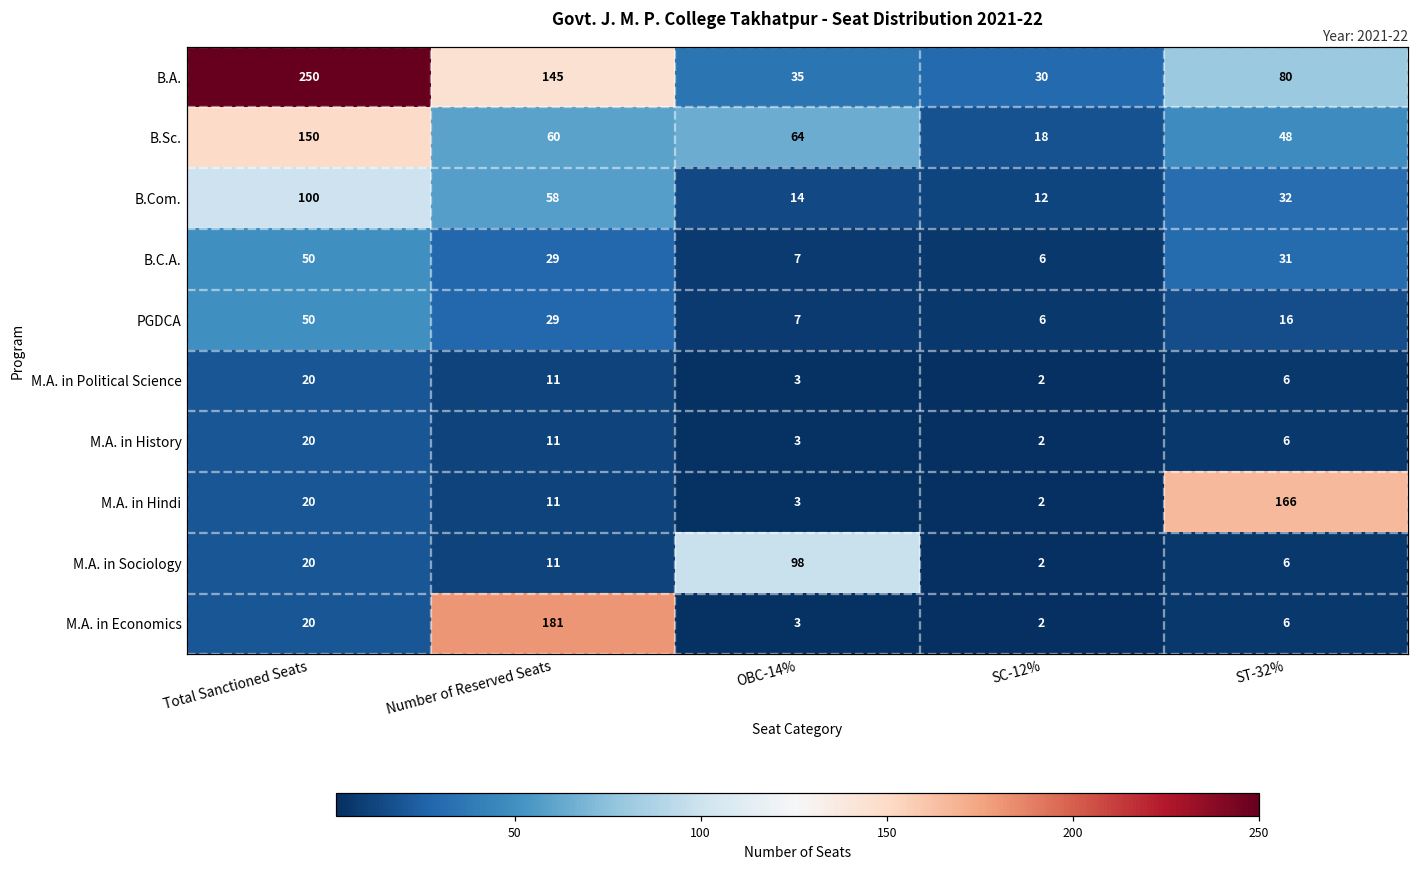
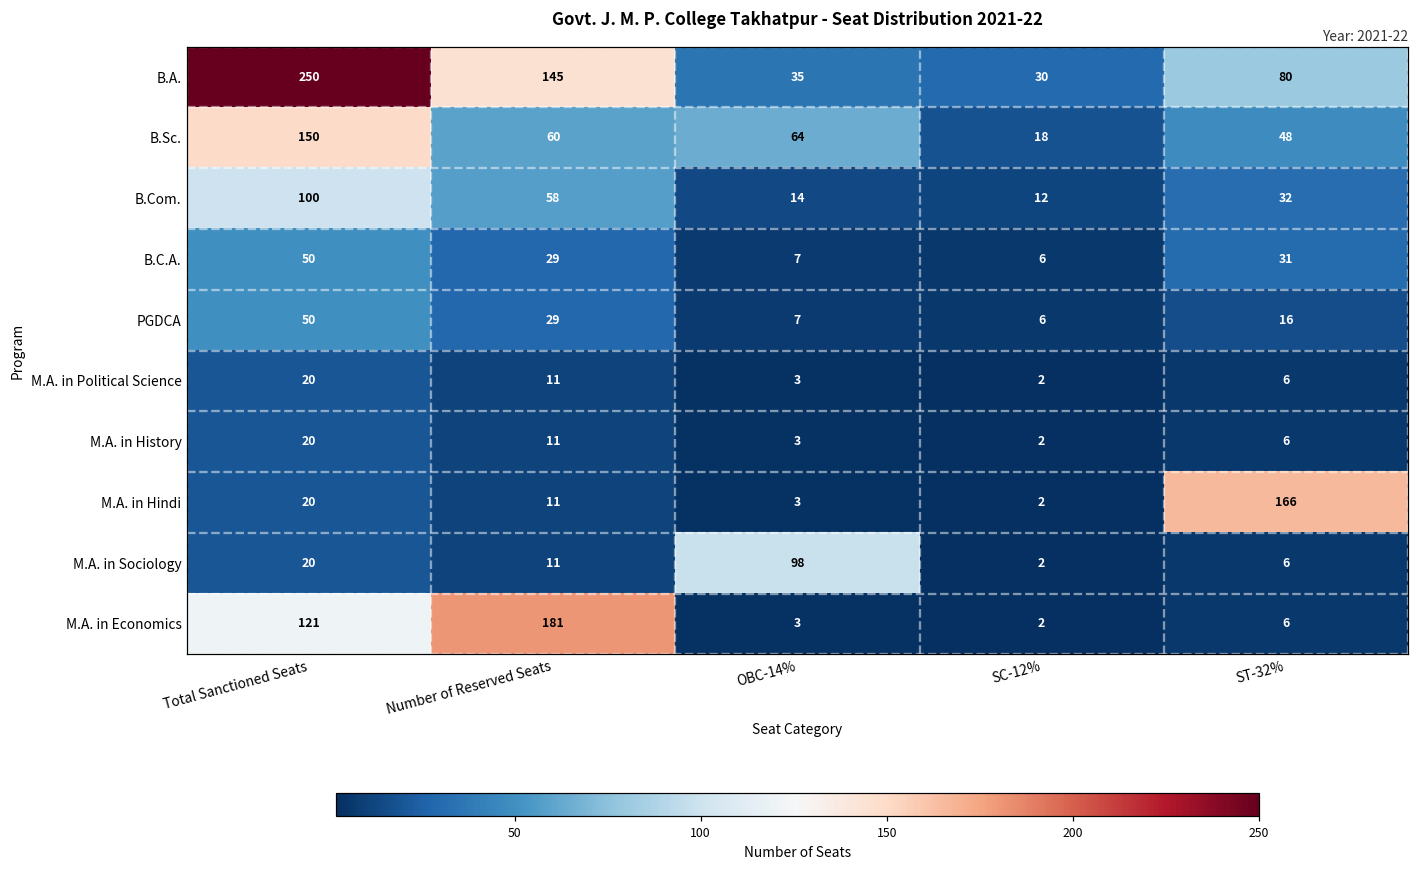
  {
    "B.A.": {
      "Total Sanctioned Seats": 250,
      "Number of Reserved Seats": 145,
      "OBC-14%": 35,
      "SC-12%": 30,
      "ST-32%": 80
    },
    "B.Sc.": {
      "Total Sanctioned Seats": 150,
      "Number of Reserved Seats": 60,
      "OBC-14%": 64,
      "SC-12%": 18,
      "ST-32%": 48
    },
    "B.Com.": {
      "Total Sanctioned Seats": 100,
      "Number of Reserved Seats": 58,
      "OBC-14%": 14,
      "SC-12%": 12,
      "ST-32%": 32
    },
    "B.C.A.": {
      "Total Sanctioned Seats": 50,
      "Number of Reserved Seats": 29,
      "OBC-14%": 7,
      "SC-12%": 6,
      "ST-32%": 31
    },
    "PGDCA": {
      "Total Sanctioned Seats": 50,
      "Number of Reserved Seats": 29,
      "OBC-14%": 7,
      "SC-12%": 6,
      "ST-32%": 16
    },
    "M.A. in Political Science": {
      "Total Sanctioned Seats": 20,
      "Number of Reserved Seats": 11,
      "OBC-14%": 3,
      "SC-12%": 2,
      "ST-32%": 6
    },
    "M.A. in History": {
      "Total Sanctioned Seats": 20,
      "Number of Reserved Seats": 11,
      "OBC-14%": 3,
      "SC-12%": 2,
      "ST-32%": 6
    },
    "M.A. in Hindi": {
      "Total Sanctioned Seats": 20,
      "Number of Reserved Seats": 11,
      "OBC-14%": 3,
      "SC-12%": 2,
      "ST-32%": 166
    },
    "M.A. in Sociology": {
      "Total Sanctioned Seats": 20,
      "Number of Reserved Seats": 11,
      "OBC-14%": 98,
      "SC-12%": 2,
      "ST-32%": 6
    },
    "M.A. in Economics": {
-     "Total Sanctioned Seats": 20,
+     "Total Sanctioned Seats": 121,
      "Number of Reserved Seats": 181,
      "OBC-14%": 3,
      "SC-12%": 2,
      "ST-32%": 6
    }
  }
